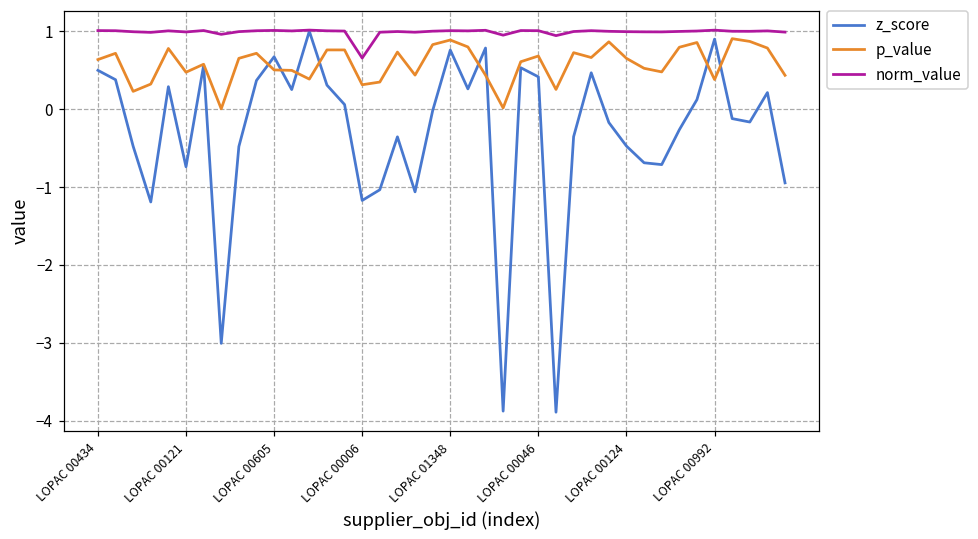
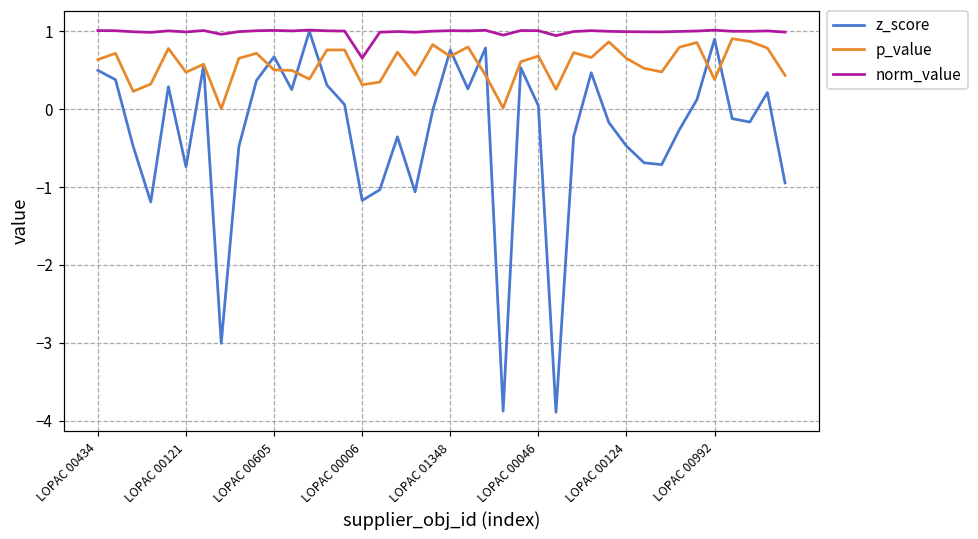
  {
    "z_score": {
      "LOPAC 00434": 0.5,
      "LOPAC 00121": -0.7,
      "LOPAC 00605": 0.7,
      "LOPAC 00006": -1.2,
      "LOPAC 01348": 0.8,
-     "LOPAC 00046": 0.4,
+     "LOPAC 00046": 0.0,
      "LOPAC 00124": -0.5,
      "LOPAC 00992": 0.9
    },
    "p_value": {
      "LOPAC 00434": 0.6,
      "LOPAC 00121": 0.5,
      "LOPAC 00605": 0.5,
      "LOPAC 00006": 0.3,
-     "LOPAC 01348": 0.9,
+     "LOPAC 01348": 0.7,
      "LOPAC 00046": 0.7,
      "LOPAC 00124": 0.7,
      "LOPAC 00992": 0.4
    },
    "norm_value": {
      "LOPAC 00434": 1.0,
      "LOPAC 00121": 1.0,
      "LOPAC 00605": 1.0,
      "LOPAC 00006": 0.7,
      "LOPAC 01348": 1.0,
      "LOPAC 00046": 1.0,
      "LOPAC 00124": 1.0,
      "LOPAC 00992": 1.0
    }
  }
